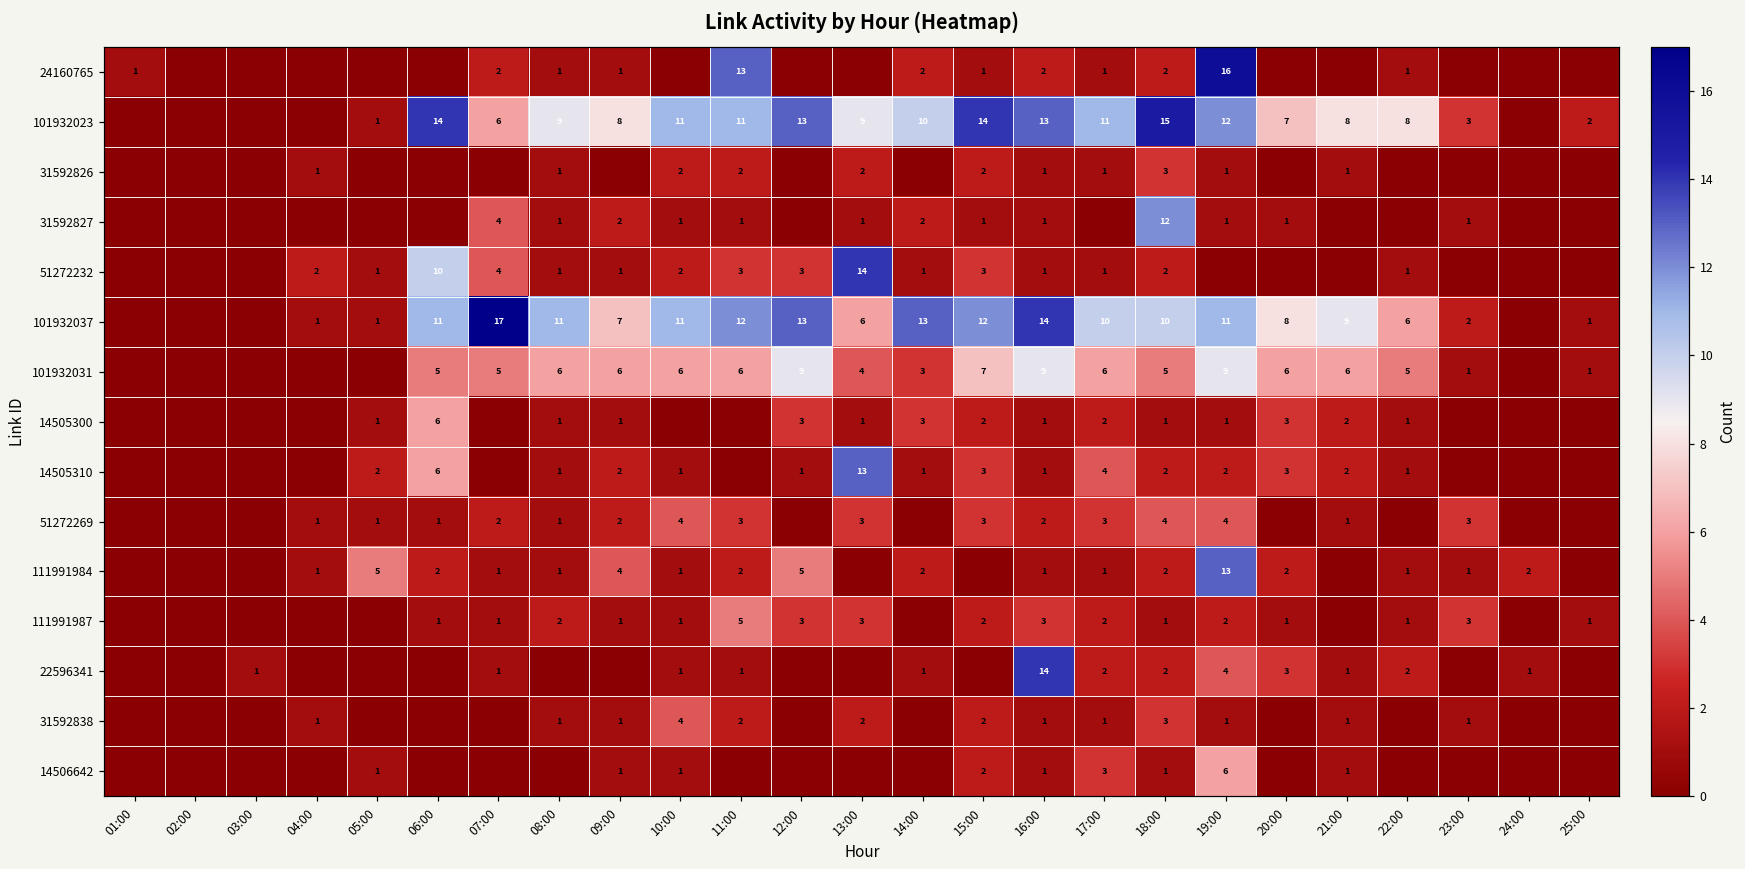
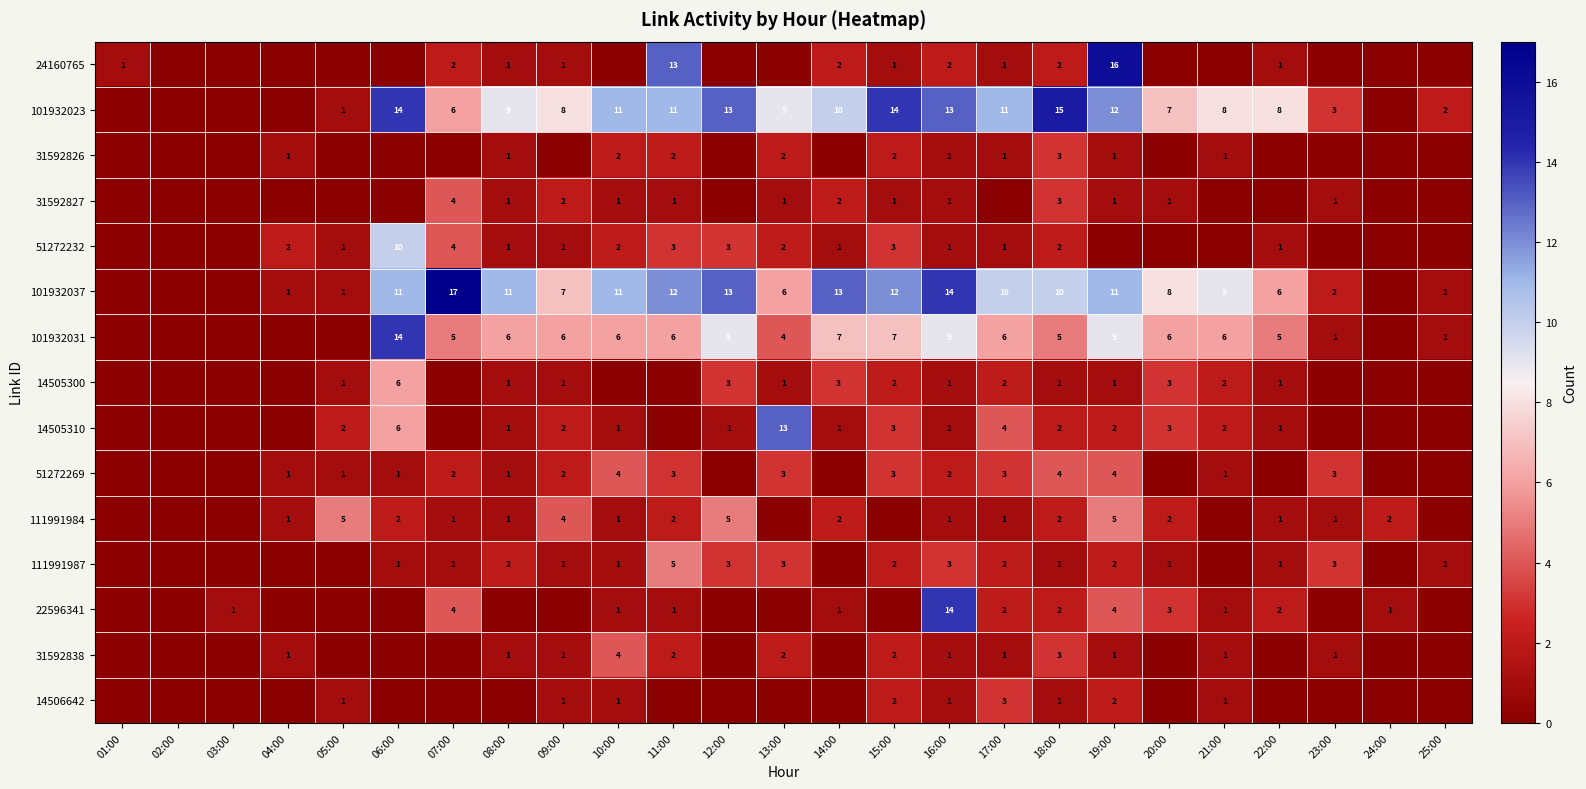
  {
    "31592827": {
      "07:00": 4,
      "08:00": 1,
      "09:00": 2,
      "10:00": 1,
      "11:00": 1,
      "13:00": 1,
      "14:00": 2,
      "15:00": 1,
      "16:00": 1,
-     "18:00": 12,
+     "18:00": 3,
      "19:00": 1,
      "20:00": 1,
      "23:00": 1
    },
    "51272232": {
      "04:00": 2,
      "05:00": 1,
      "06:00": 10,
      "07:00": 4,
      "08:00": 1,
      "09:00": 1,
      "10:00": 2,
      "11:00": 3,
      "12:00": 3,
-     "13:00": 14,
+     "13:00": 2,
      "14:00": 1,
      "15:00": 3,
      "16:00": 1,
      "17:00": 1,
      "18:00": 2,
      "22:00": 1
    },
    "101932031": {
-     "06:00": 5,
+     "06:00": 14,
      "07:00": 5,
      "08:00": 6,
      "09:00": 6,
      "10:00": 6,
      "11:00": 6,
      "13:00": 4,
-     "14:00": 3,
+     "14:00": 7,
      "15:00": 7,
      "17:00": 6,
      "18:00": 5,
      "20:00": 6,
      "21:00": 6,
      "22:00": 5,
      "23:00": 1,
      "25:00": 1
    },
    "111991984": {
      "04:00": 1,
      "05:00": 5,
      "06:00": 2,
      "07:00": 1,
      "08:00": 1,
      "09:00": 4,
      "10:00": 1,
      "11:00": 2,
      "12:00": 5,
      "14:00": 2,
      "16:00": 1,
      "17:00": 1,
      "18:00": 2,
-     "19:00": 13,
+     "19:00": 5,
      "20:00": 2,
      "22:00": 1,
      "23:00": 1,
      "24:00": 2
    },
    "22596341": {
      "03:00": 1,
-     "07:00": 1,
+     "07:00": 4,
      "10:00": 1,
      "11:00": 1,
      "14:00": 1,
      "16:00": 14,
      "17:00": 2,
      "18:00": 2,
      "19:00": 4,
      "20:00": 3,
      "21:00": 1,
      "22:00": 2,
      "24:00": 1
    },
    "14506642": {
      "05:00": 1,
      "09:00": 1,
      "10:00": 1,
      "15:00": 2,
      "16:00": 1,
      "17:00": 3,
      "18:00": 1,
-     "19:00": 6,
+     "19:00": 2,
      "21:00": 1
    }
  }
